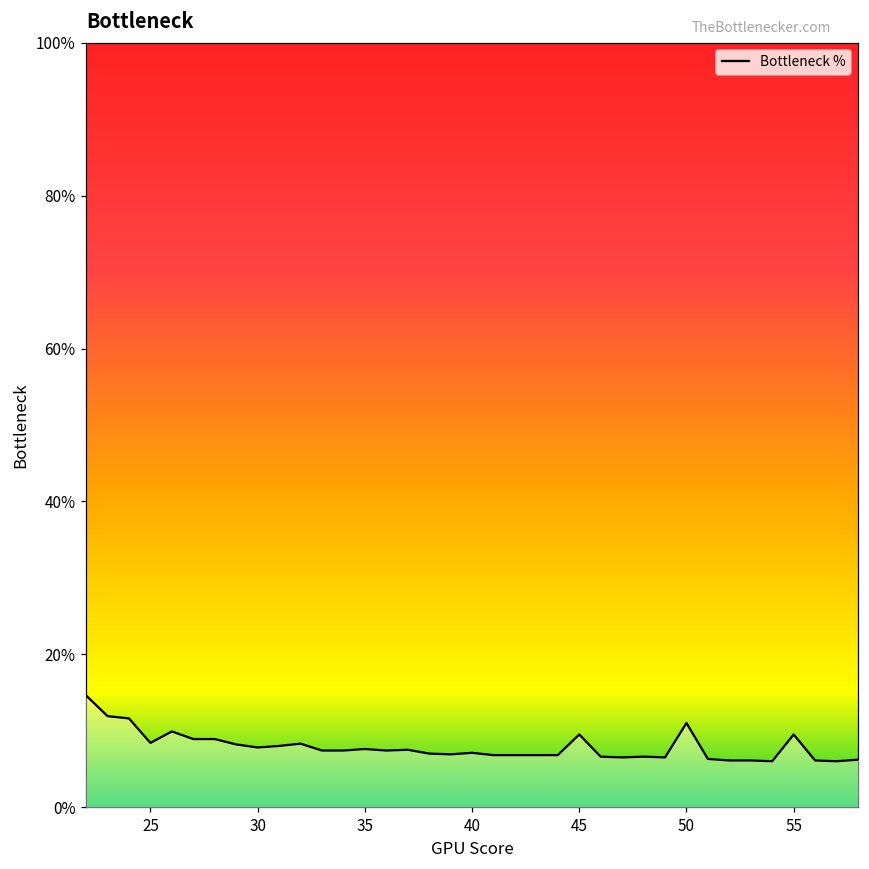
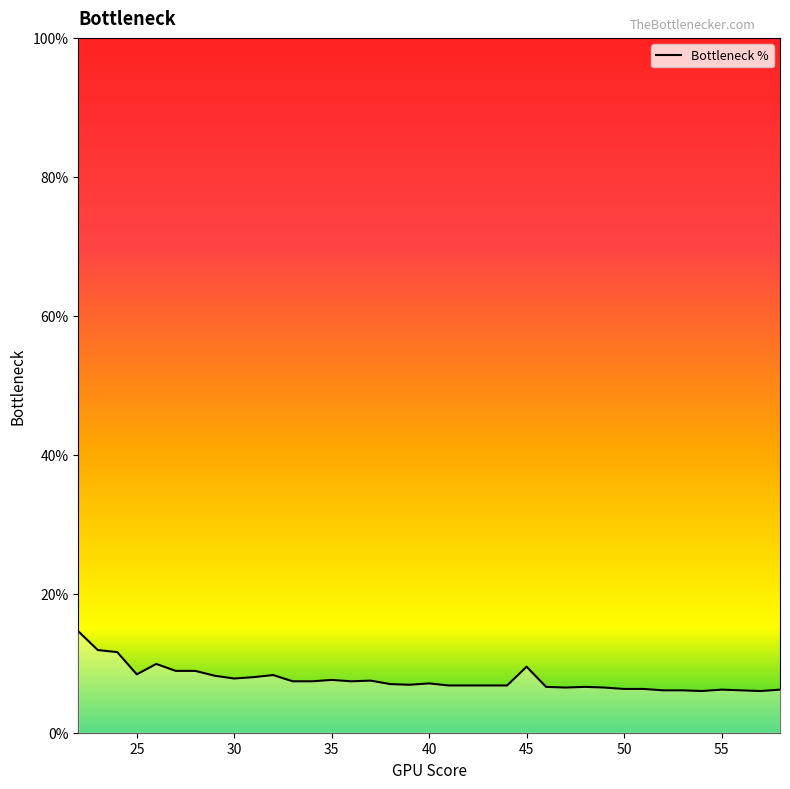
  {
    "25": "8%",
    "30": "8%",
    "35": "8%",
    "40": "7%",
    "45": "10%",
-   "50": "11%",
-   "55": "10%"
+   "50": "6%",
+   "55": "6%"
  }
